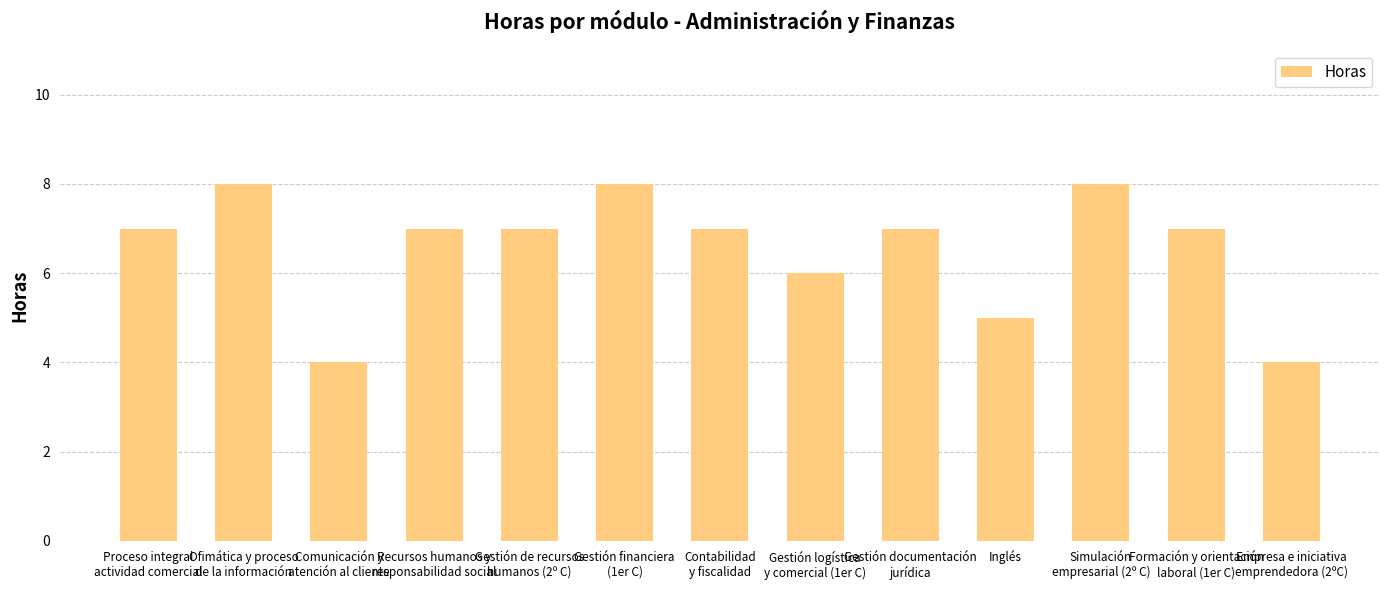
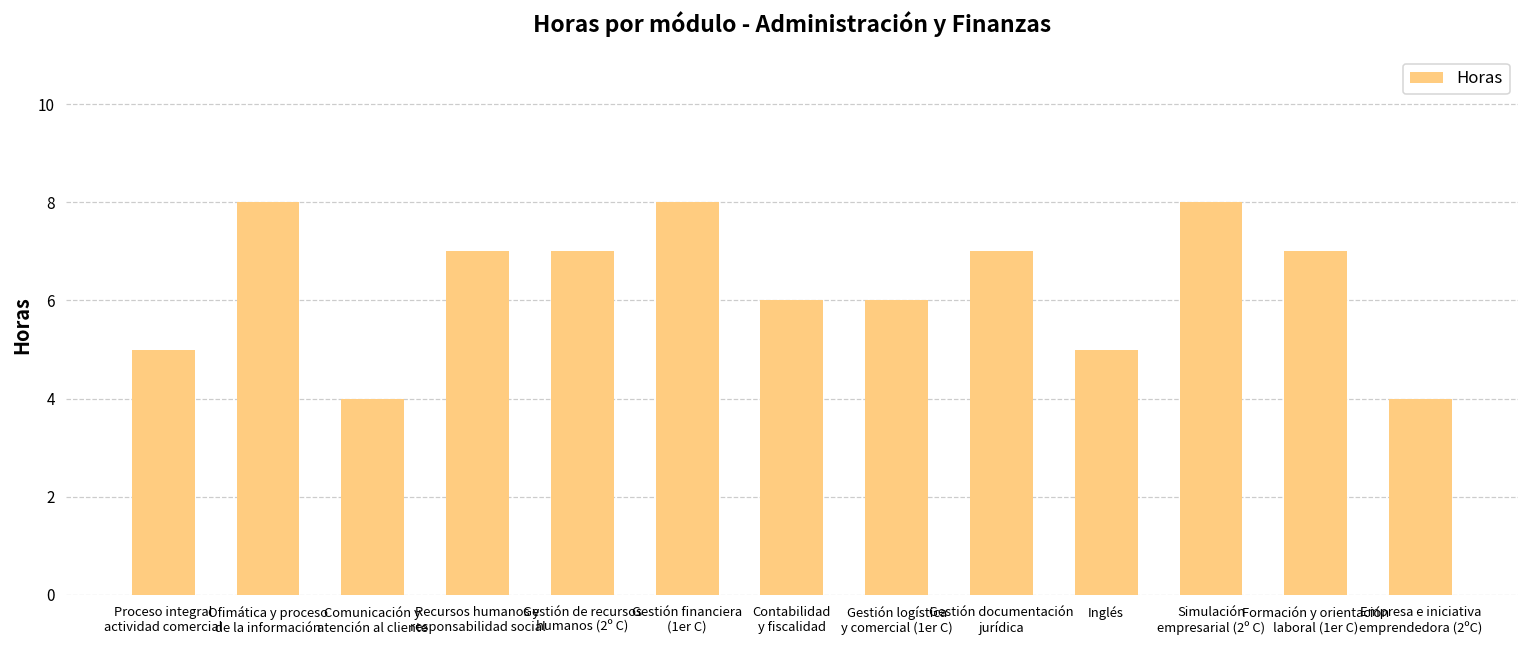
  {
-   "Proceso integral actividad comercial": 7,
+   "Proceso integral actividad comercial": 5,
    "Ofimática y proceso de la información": 8,
    "Gestión financiera (1er C)": 8,
-   "Contabilidad y fiscalidad": 7,
+   "Contabilidad y fiscalidad": 6,
    "Inglés": 5
  }
